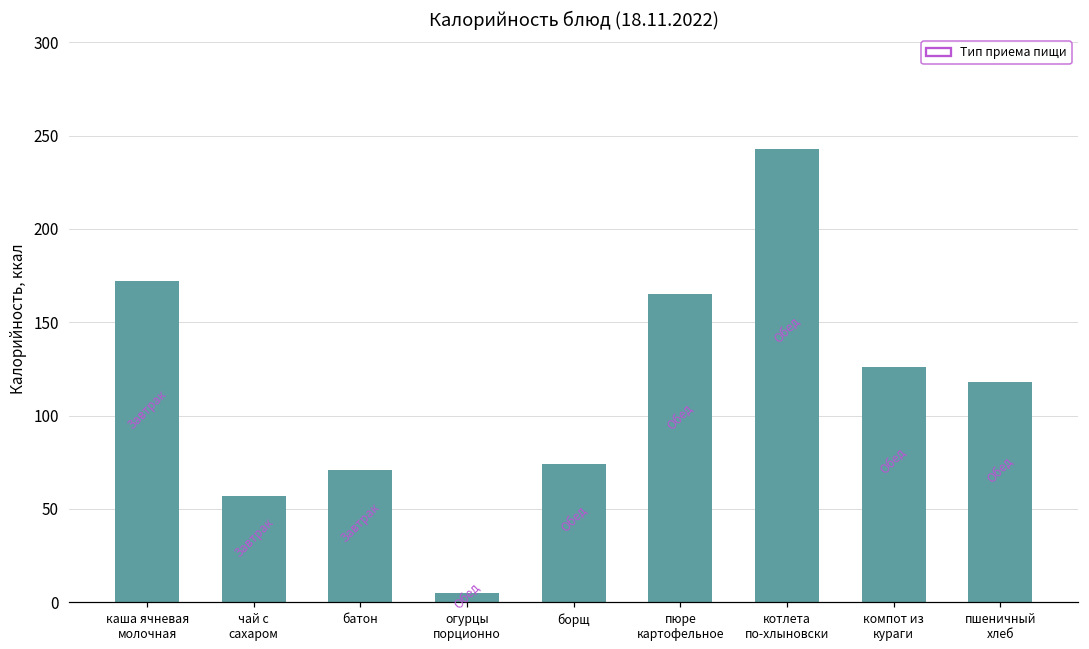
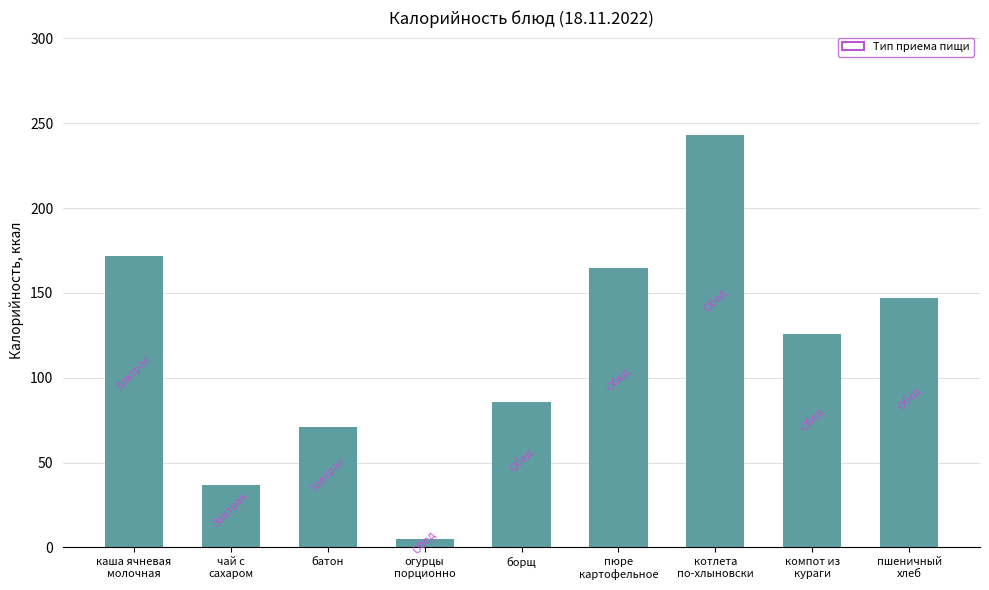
  {
    "каша ячневая молочная": 172,
-   "чай с сахаром": 57,
+   "чай с сахаром": 37,
    "батон": 71,
    "огурцы порционно": 5,
-   "борщ": 74,
+   "борщ": 86,
    "пюре картофельное": 165,
    "котлета по-хлыновски": 243,
    "компот из кураги": 126,
-   "пшеничный хлеб": 118
+   "пшеничный хлеб": 147
  }
